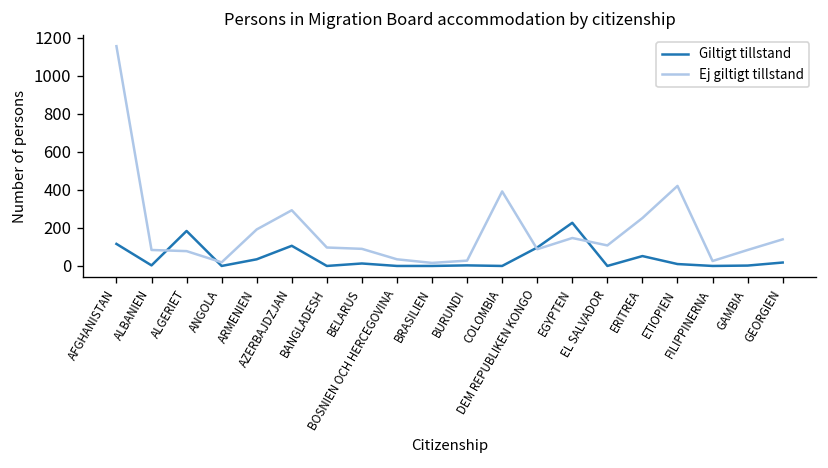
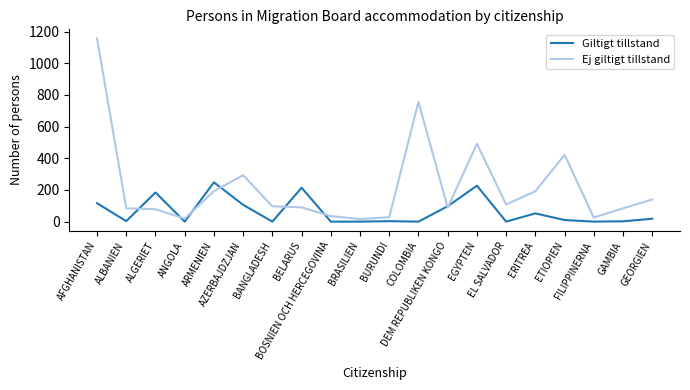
  {
    "Giltigt tillstand": {
      "AFGHANISTAN": 120,
      "ALBANIEN": 0,
      "ALGERIET": 180,
      "ANGOLA": 0,
-     "ARMENIEN": 40,
+     "ARMENIEN": 250,
      "AZERBAJDZJAN": 110,
      "BANGLADESH": 0,
-     "BELARUS": 10,
+     "BELARUS": 210,
      "BOSNIEN OCH HERCEGOVINA": 0,
      "BURUNDI": 0,
      "COLOMBIA": 0,
      "EGYPTEN": 230,
      "EL SALVADOR": 0,
      "ERITREA": 50,
      "ETIOPIEN": 10,
      "FILIPPINERNA": 0,
      "GAMBIA": 0,
      "GEORGIEN": 20
    },
    "Ej giltigt tillstand": {
      "AFGHANISTAN": 1160,
      "ALBANIEN": 80,
      "ALGERIET": 80,
      "ANGOLA": 20,
      "ARMENIEN": 190,
      "AZERBAJDZJAN": 290,
      "BANGLADESH": 100,
      "BELARUS": 90,
      "BOSNIEN OCH HERCEGOVINA": 40,
      "BURUNDI": 30,
-     "COLOMBIA": 390,
-     "EGYPTEN": 150,
+     "COLOMBIA": 760,
+     "EGYPTEN": 490,
      "EL SALVADOR": 110,
-     "ERITREA": 250,
+     "ERITREA": 190,
      "ETIOPIEN": 420,
      "FILIPPINERNA": 30,
      "GAMBIA": 80,
      "GEORGIEN": 140
    }
  }
